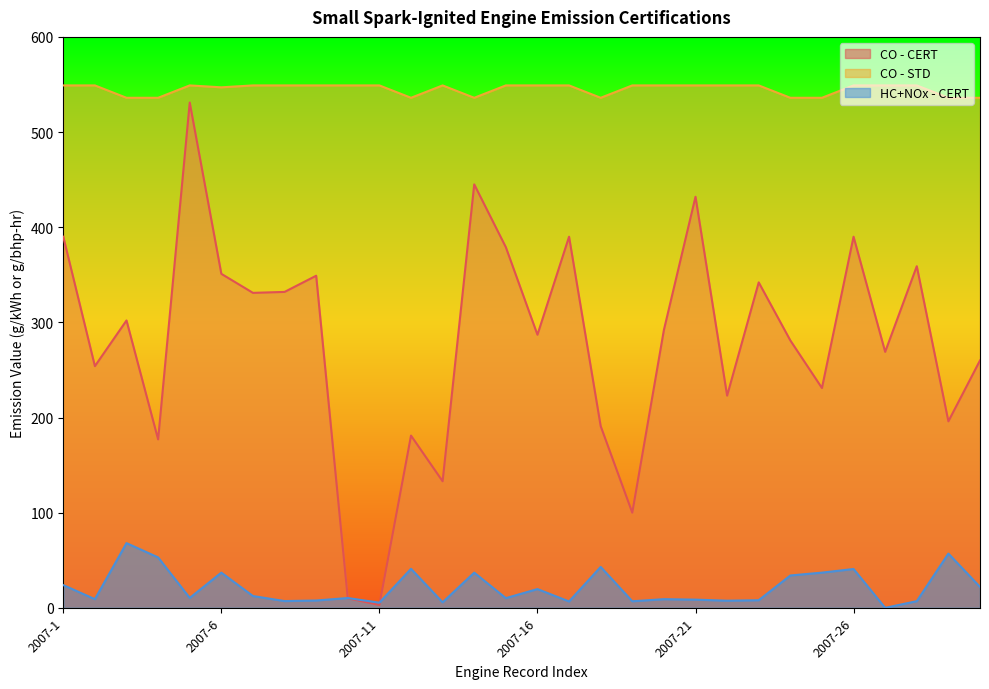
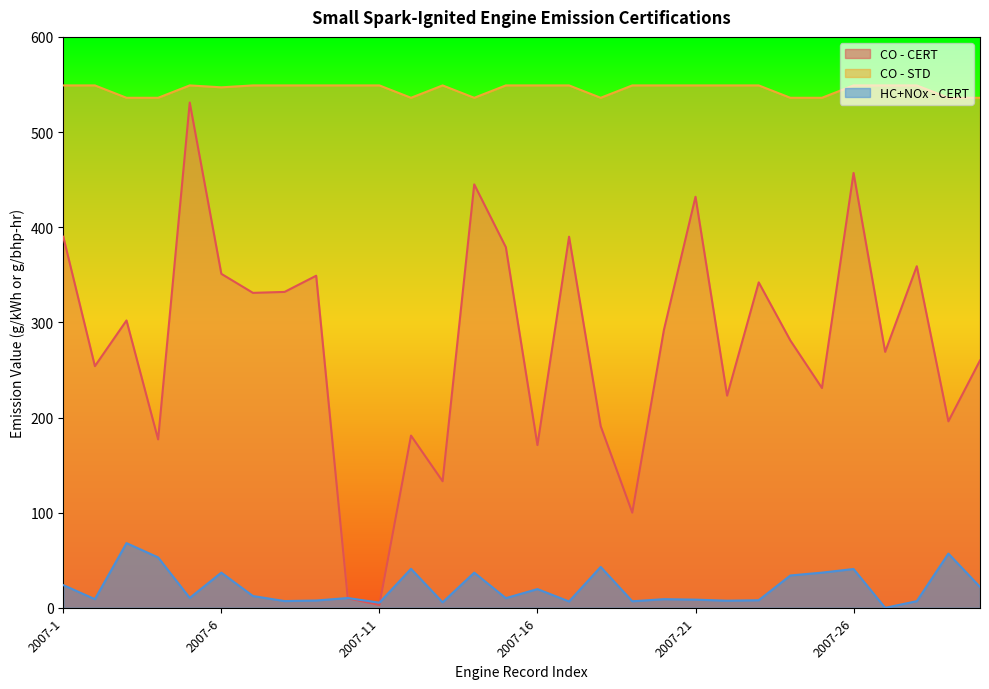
  {
    "CO - CERT": {
      "2007-1": 390,
      "2007-6": 350,
-     "2007-16": 290,
+     "2007-16": 170,
      "2007-21": 430,
-     "2007-26": 390
+     "2007-26": 460
    },
    "CO - STD": {
      "2007-1": 550,
      "2007-6": 550,
      "2007-11": 550,
      "2007-16": 550,
      "2007-21": 550
    },
    "HC+NOx - CERT": {
      "2007-1": 20,
      "2007-6": 40,
      "2007-16": 20,
      "2007-21": 10,
      "2007-26": 40
    }
  }
